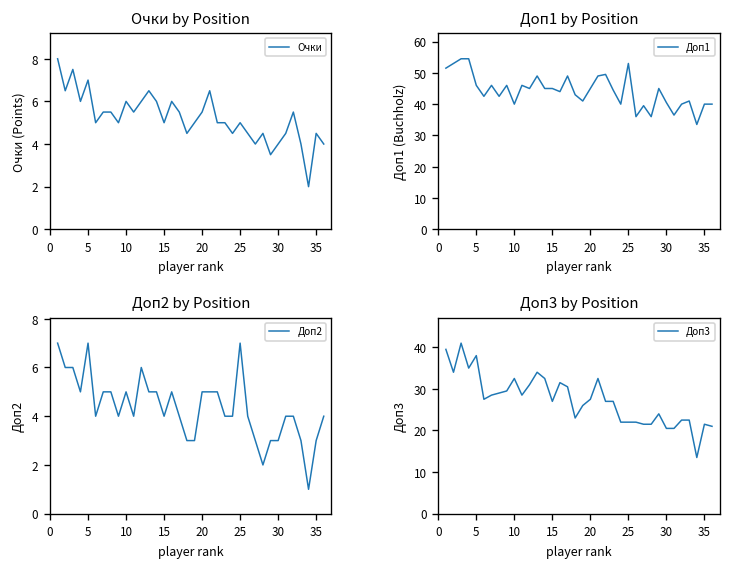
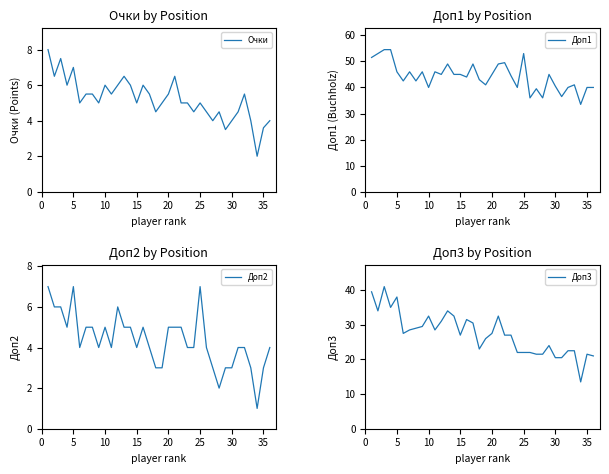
  {
    "Очки by Position": {
      "5": 7.0,
      "10": 6.0,
      "15": 5.0,
      "20": 5.5,
      "25": 5.0,
      "30": 4.0,
-     "35": 4.5
+     "35": 3.6
    },
    "Доп1 by Position": {
      "5": 46,
      "10": 40,
      "15": 45,
      "20": 45,
      "25": 53,
      "30": 41,
      "35": 40
    },
    "Доп2 by Position": {
      "5": 7.0,
      "10": 5.0,
      "15": 4.0,
      "20": 5.0,
      "25": 7.0,
      "30": 3.0,
      "35": 3.0
    },
    "Доп3 by Position": {
      "5": 38,
      "10": 33,
      "15": 27,
      "20": 28,
      "25": 22,
      "30": 21,
      "35": 22
    }
  }
